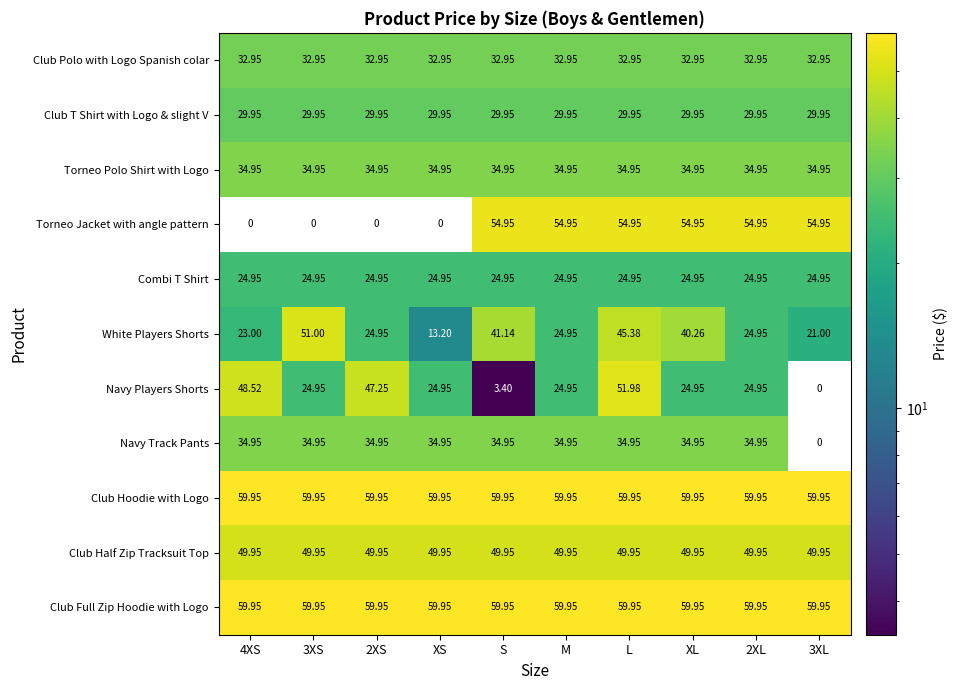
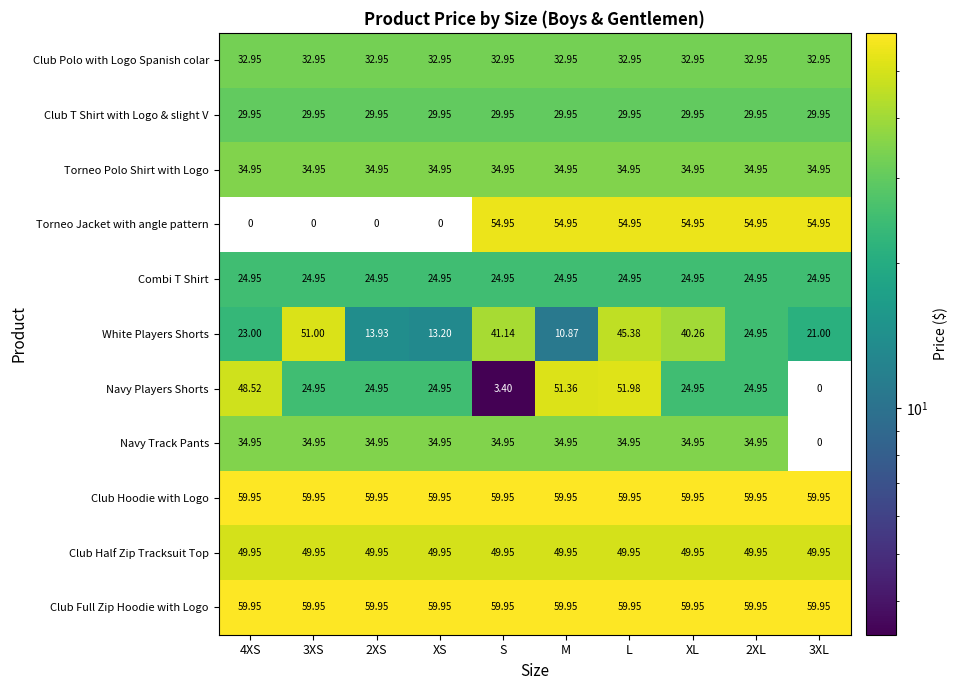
  {
    "Club Polo with Logo Spanish colar": {
      "4XS": 32.95,
      "3XS": 32.95,
      "2XS": 32.95,
      "XS": 32.95,
      "S": 32.95,
      "M": 32.95,
      "L": 32.95,
      "XL": 32.95,
      "2XL": 32.95,
      "3XL": 32.95
    },
    "Club T Shirt with Logo & slight V": {
      "4XS": 29.95,
      "3XS": 29.95,
      "2XS": 29.95,
      "XS": 29.95,
      "S": 29.95,
      "M": 29.95,
      "L": 29.95,
      "XL": 29.95,
      "2XL": 29.95,
      "3XL": 29.95
    },
    "Torneo Polo Shirt with Logo": {
      "4XS": 34.95,
      "3XS": 34.95,
      "2XS": 34.95,
      "XS": 34.95,
      "S": 34.95,
      "M": 34.95,
      "L": 34.95,
      "XL": 34.95,
      "2XL": 34.95,
      "3XL": 34.95
    },
    "Torneo Jacket with angle pattern": {
      "4XS": 0,
      "3XS": 0,
      "2XS": 0,
      "XS": 0,
      "S": 54.95,
      "M": 54.95,
      "L": 54.95,
      "XL": 54.95,
      "2XL": 54.95,
      "3XL": 54.95
    },
    "Combi T Shirt": {
      "4XS": 24.95,
      "3XS": 24.95,
      "2XS": 24.95,
      "XS": 24.95,
      "S": 24.95,
      "M": 24.95,
      "L": 24.95,
      "XL": 24.95,
      "2XL": 24.95,
      "3XL": 24.95
    },
    "White Players Shorts": {
      "4XS": 23.00,
      "3XS": 51.00,
-     "2XS": 24.95,
+     "2XS": 13.93,
      "XS": 13.20,
      "S": 41.14,
-     "M": 24.95,
+     "M": 10.87,
      "L": 45.38,
      "XL": 40.26,
      "2XL": 24.95,
      "3XL": 21.00
    },
    "Navy Players Shorts": {
      "4XS": 48.52,
      "3XS": 24.95,
-     "2XS": 47.25,
+     "2XS": 24.95,
      "XS": 24.95,
      "S": 3.40,
-     "M": 24.95,
+     "M": 51.36,
      "L": 51.98,
      "XL": 24.95,
      "2XL": 24.95,
      "3XL": 0
    },
    "Navy Track Pants": {
      "4XS": 34.95,
      "3XS": 34.95,
      "2XS": 34.95,
      "XS": 34.95,
      "S": 34.95,
      "M": 34.95,
      "L": 34.95,
      "XL": 34.95,
      "2XL": 34.95,
      "3XL": 0
    },
    "Club Hoodie with Logo": {
      "4XS": 59.95,
      "3XS": 59.95,
      "2XS": 59.95,
      "XS": 59.95,
      "S": 59.95,
      "M": 59.95,
      "L": 59.95,
      "XL": 59.95,
      "2XL": 59.95,
      "3XL": 59.95
    },
    "Club Half Zip Tracksuit Top": {
      "4XS": 49.95,
      "3XS": 49.95,
      "2XS": 49.95,
      "XS": 49.95,
      "S": 49.95,
      "M": 49.95,
      "L": 49.95,
      "XL": 49.95,
      "2XL": 49.95,
      "3XL": 49.95
    },
    "Club Full Zip Hoodie with Logo": {
      "4XS": 59.95,
      "3XS": 59.95,
      "2XS": 59.95,
      "XS": 59.95,
      "S": 59.95,
      "M": 59.95,
      "L": 59.95,
      "XL": 59.95,
      "2XL": 59.95,
      "3XL": 59.95
    }
  }
